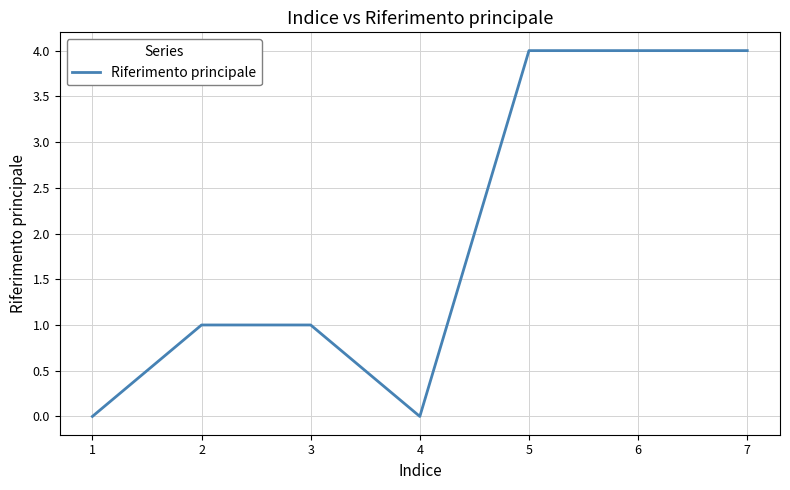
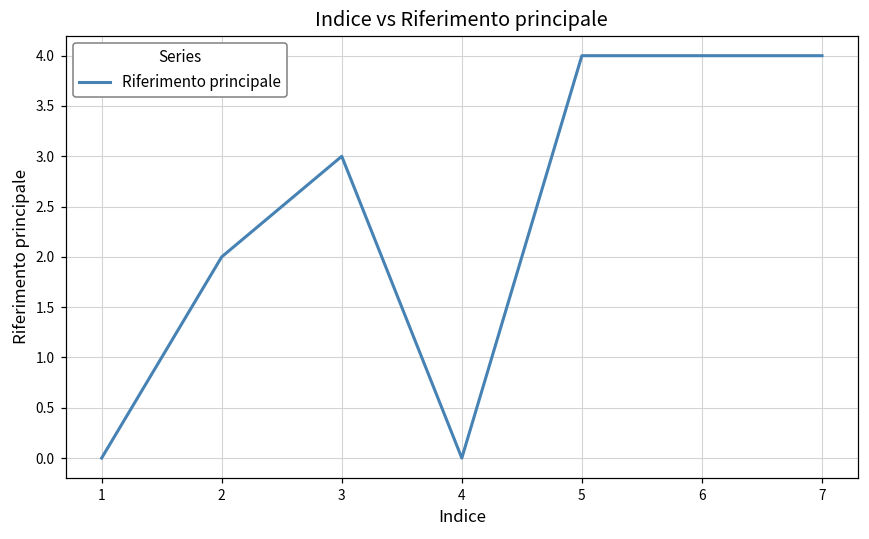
  {
    "1": 0,
-   "2": 1,
-   "3": 1,
+   "2": 2,
+   "3": 3,
    "4": 0,
    "5": 4,
    "6": 4,
    "7": 4
  }
